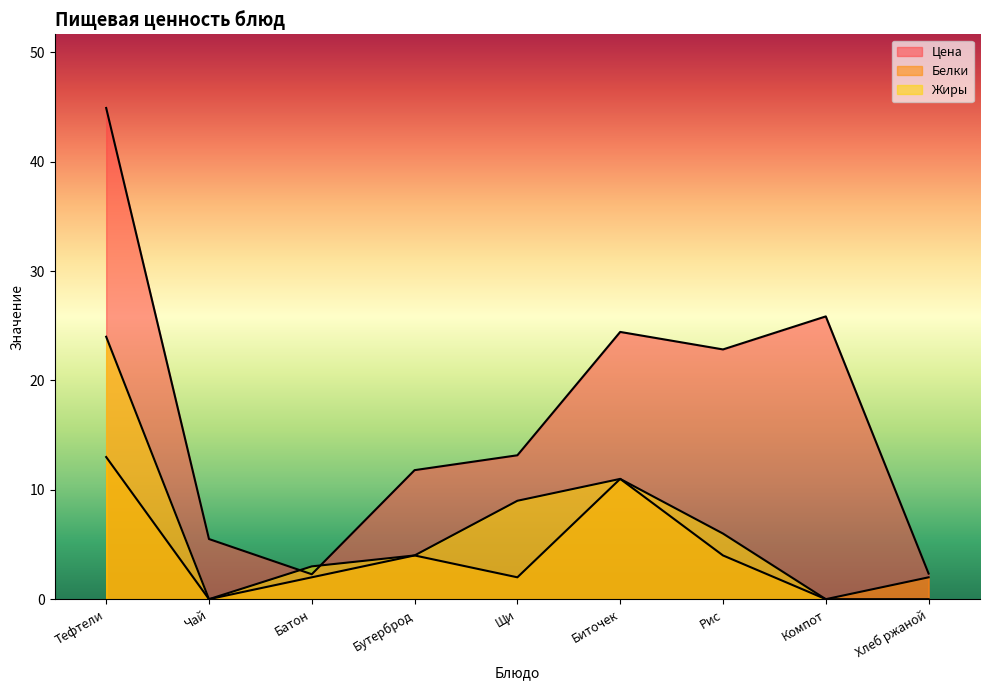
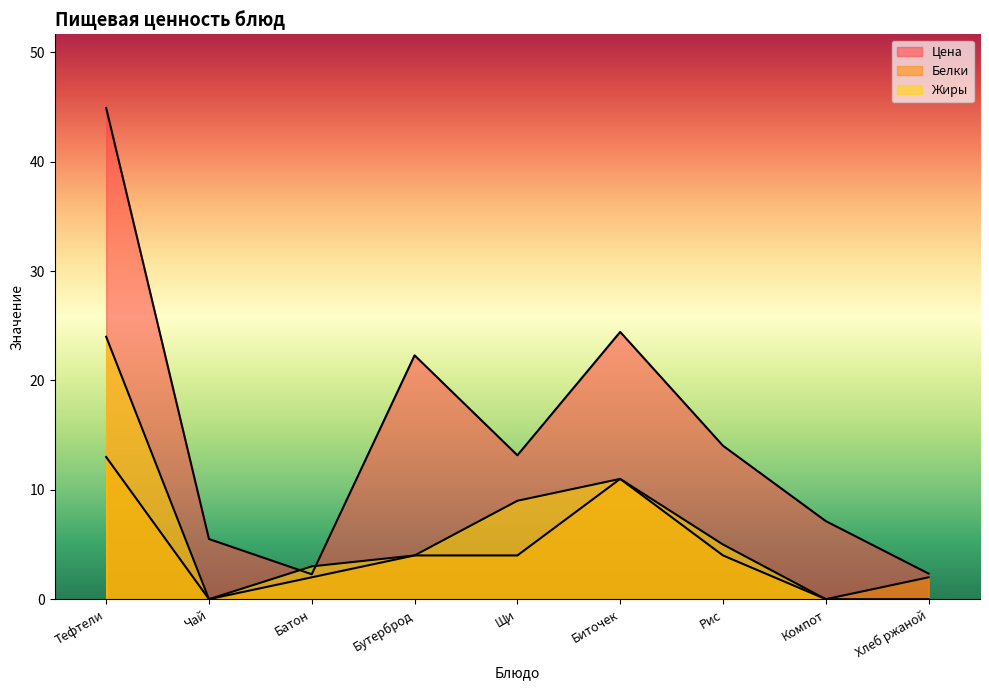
  {
    "Цена": {
      "Тефтели": 44.9,
      "Чай": 5.5,
      "Батон": 2.3,
-     "Бутерброд": 11.8,
+     "Бутерброд": 22.3,
      "Щи": 13.2,
      "Биточек": 24.4,
-     "Рис": 22.8,
-     "Компот": 25.9,
+     "Рис": 14.0,
+     "Компот": 7.1,
      "Хлеб ржаной": 2.3
    },
    "Белки": {
      "Тефтели": 13,
      "Батон": 2,
-     "Щи": 2,
+     "Щи": 4,
      "Рис": 4,
      "Хлеб ржаной": 2
    },
    "Жиры": {
      "Тефтели": 24,
      "Батон": 3,
      "Щи": 9,
-     "Рис": 6,
+     "Рис": 5,
      "Хлеб ржаной": 0
    }
  }
